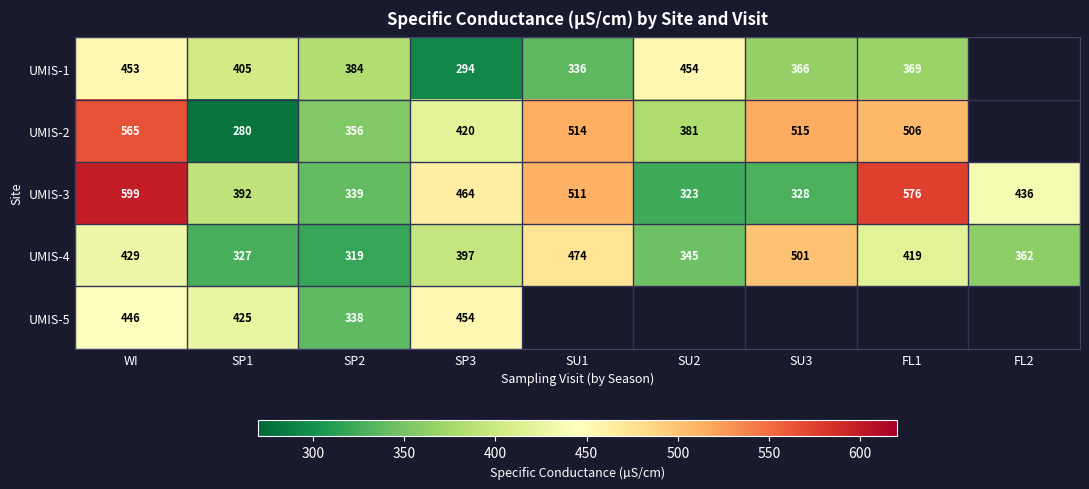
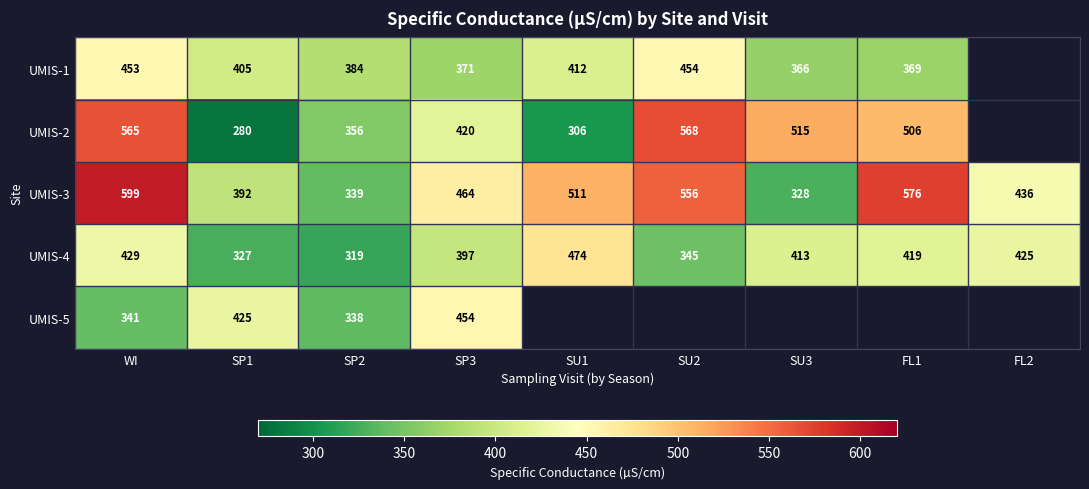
  {
    "UMIS-1": {
      "WI": 453,
      "SP1": 405,
      "SP2": 384,
-     "SP3": 294,
-     "SU1": 336,
+     "SP3": 371,
+     "SU1": 412,
      "SU2": 454,
      "SU3": 366,
      "FL1": 369
    },
    "UMIS-2": {
      "WI": 565,
      "SP1": 280,
      "SP2": 356,
      "SP3": 420,
-     "SU1": 514,
-     "SU2": 381,
+     "SU1": 306,
+     "SU2": 568,
      "SU3": 515,
      "FL1": 506
    },
    "UMIS-3": {
      "WI": 599,
      "SP1": 392,
      "SP2": 339,
      "SP3": 464,
      "SU1": 511,
-     "SU2": 323,
+     "SU2": 556,
      "SU3": 328,
      "FL1": 576,
      "FL2": 436
    },
    "UMIS-4": {
      "WI": 429,
      "SP1": 327,
      "SP2": 319,
      "SP3": 397,
      "SU1": 474,
      "SU2": 345,
-     "SU3": 501,
+     "SU3": 413,
      "FL1": 419,
-     "FL2": 362
+     "FL2": 425
    },
    "UMIS-5": {
-     "WI": 446,
+     "WI": 341,
      "SP1": 425,
      "SP2": 338,
      "SP3": 454
    }
  }
